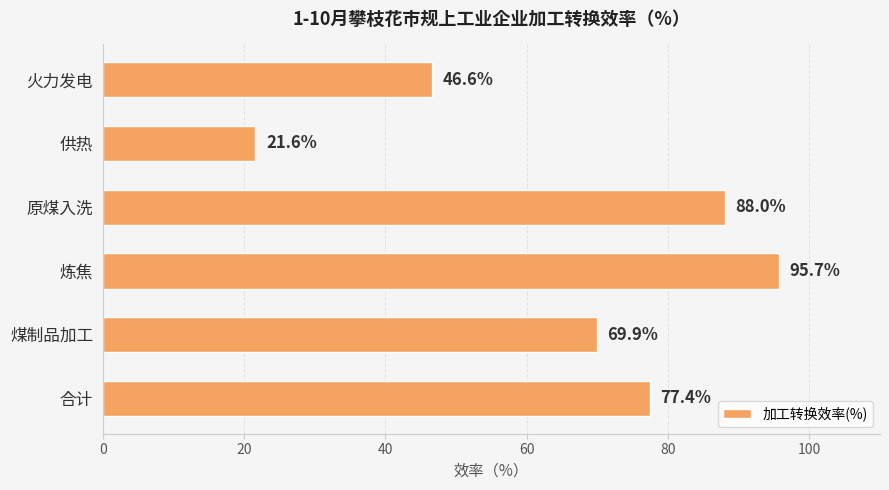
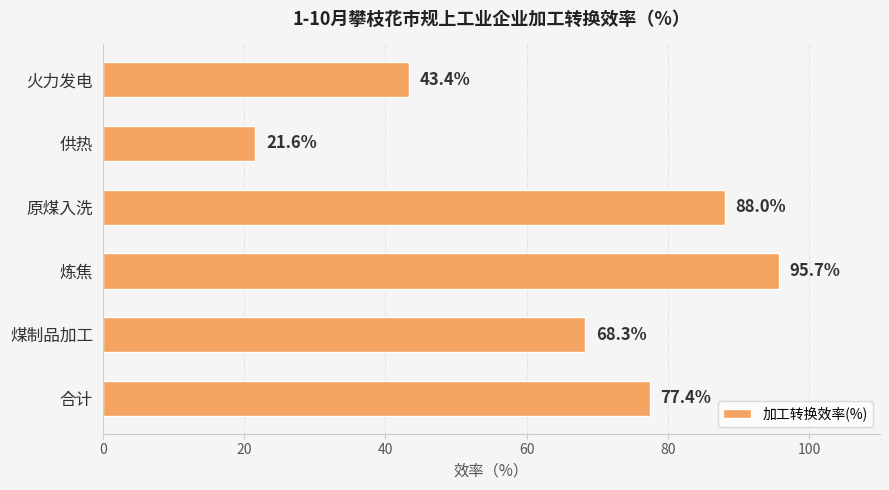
  {
-   "火力发电": "46.6%",
+   "火力发电": "43.4%",
    "供热": "21.6%",
    "原煤入洗": "88.0%",
    "炼焦": "95.7%",
-   "煤制品加工": "69.9%",
+   "煤制品加工": "68.3%",
    "合计": "77.4%"
  }
